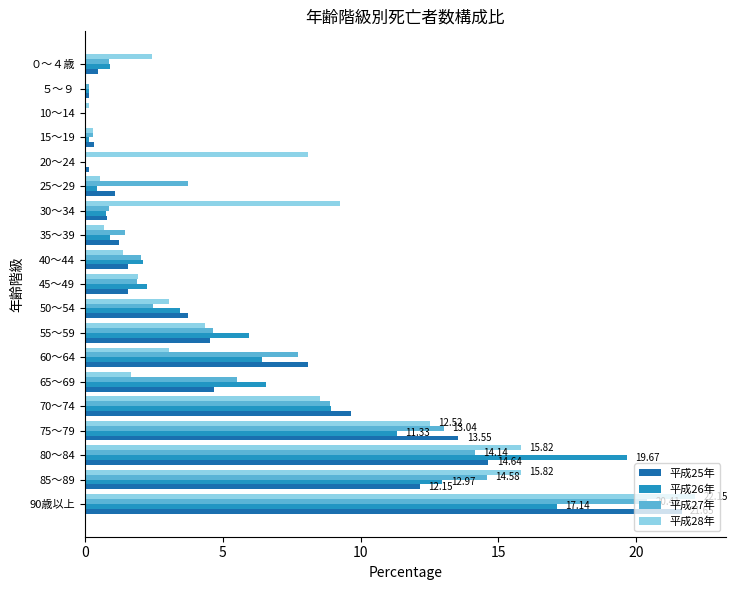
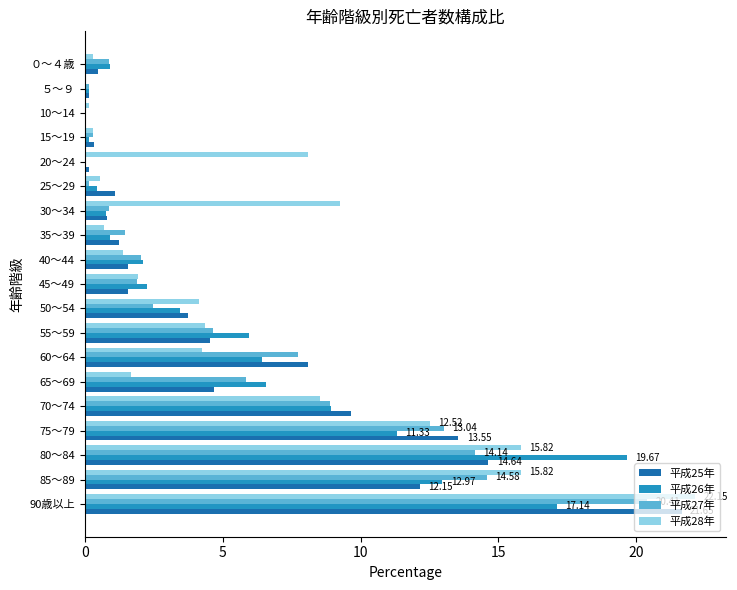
  {
    "平成27年": {
      "０～４歳": 0.9,
      "５～９": 0.2,
      "10～14": 0.0,
      "15～19": 0.3,
      "20～24": 0.0,
-     "25～29": 3.7,
+     "25～29": 0.2,
      "30～34": 0.9,
      "35～39": 1.5,
      "40～44": 2.0,
      "45～49": 1.9,
      "50～54": 2.5,
      "55～59": 4.7,
      "60～64": 7.7,
-     "65～69": 5.5,
+     "65～69": 5.8,
      "70～74": 8.9
    },
    "平成28年": {
-     "０～４歳": 2.4,
+     "０～４歳": 0.3,
      "５～９": 0.0,
      "10～14": 0.1,
      "15～19": 0.3,
      "20～24": 8.1,
      "25～29": 0.6,
      "30～34": 9.2,
      "35～39": 0.7,
      "40～44": 1.4,
      "45～49": 1.9,
-     "50～54": 3.0,
+     "50～54": 4.1,
      "55～59": 4.4,
-     "60～64": 3.0,
+     "60～64": 4.3,
      "65～69": 1.7,
      "70～74": 8.5
    }
  }
